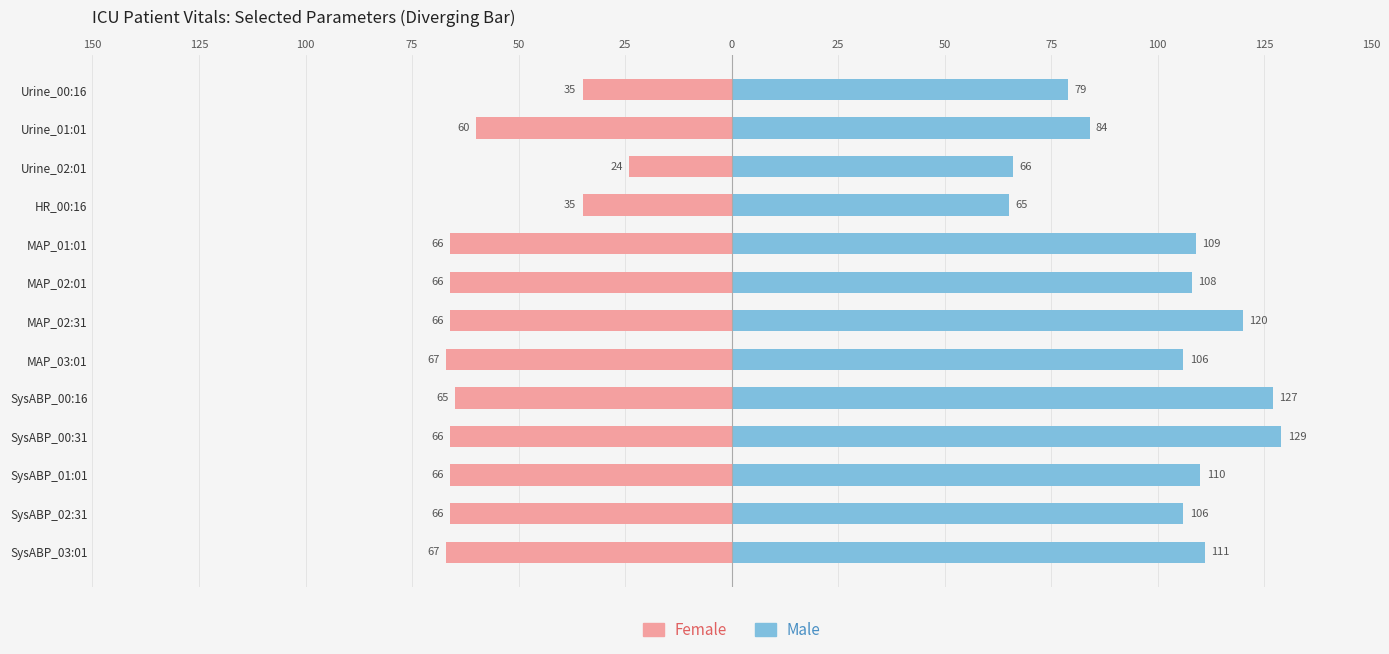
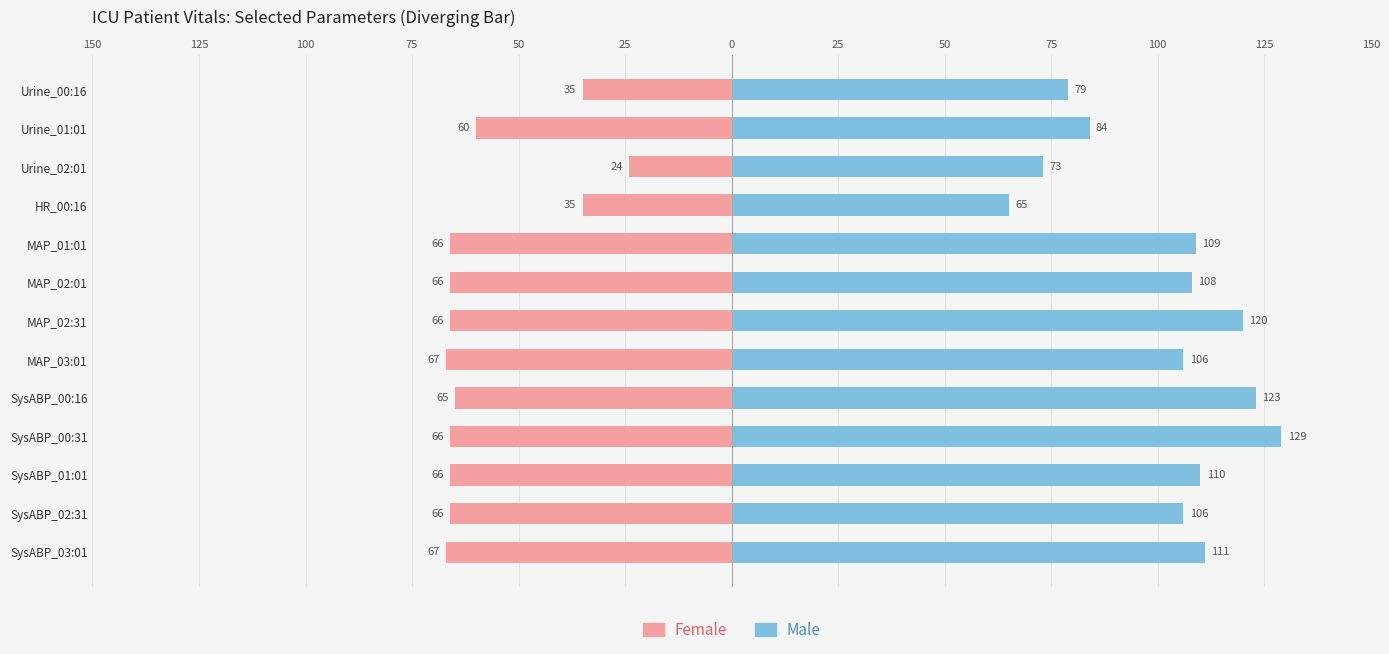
  {
    "Male": {
      "Urine_00:16": 79,
      "Urine_01:01": 84,
-     "Urine_02:01": 66,
+     "Urine_02:01": 73,
      "HR_00:16": 65,
      "MAP_01:01": 109,
      "MAP_02:01": 108,
      "MAP_02:31": 120,
      "MAP_03:01": 106,
-     "SysABP_00:16": 127,
+     "SysABP_00:16": 123,
      "SysABP_00:31": 129,
      "SysABP_01:01": 110,
      "SysABP_02:31": 106,
      "SysABP_03:01": 111
    }
  }
